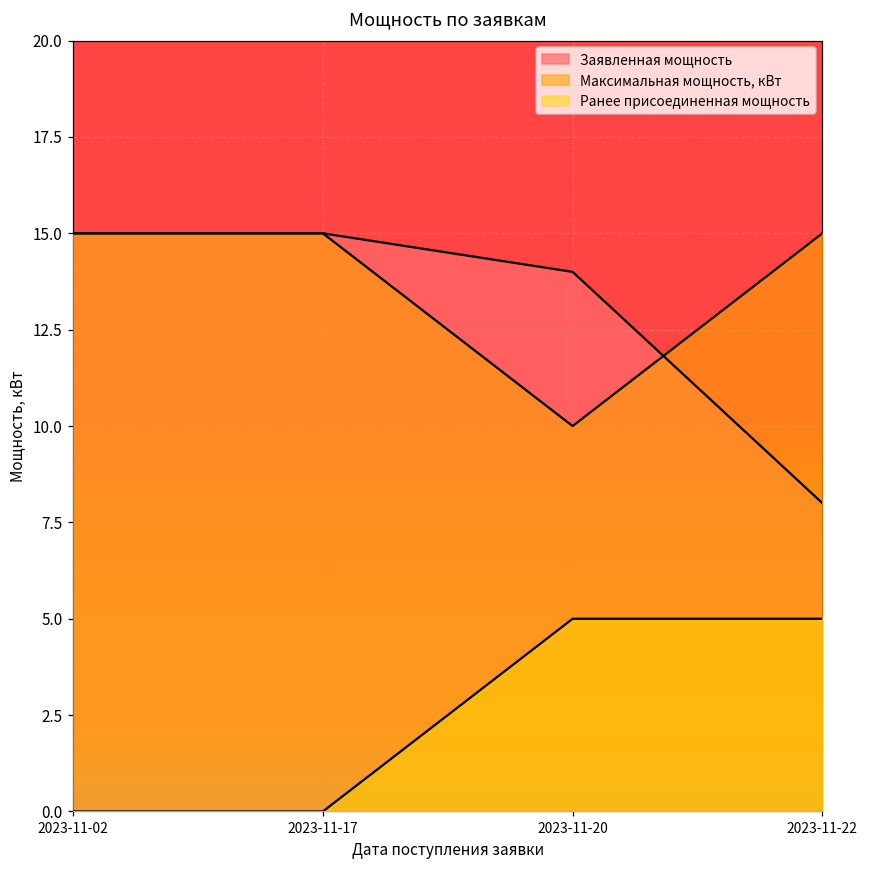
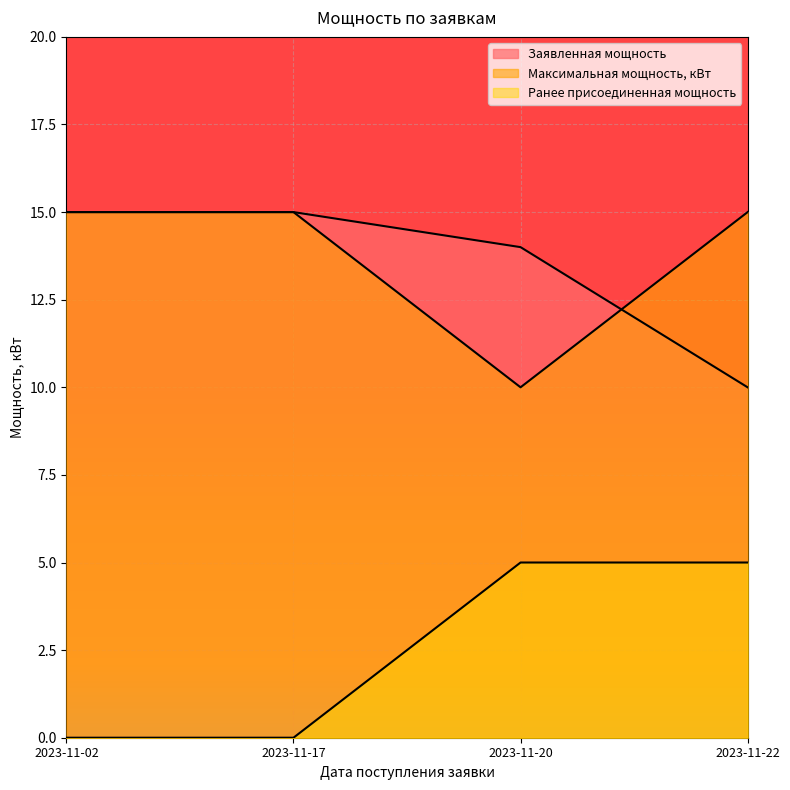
  {
    "Заявленная мощность": {
      "2023-11-20": 14,
-     "2023-11-22": 8
+     "2023-11-22": 10
    }
  }
